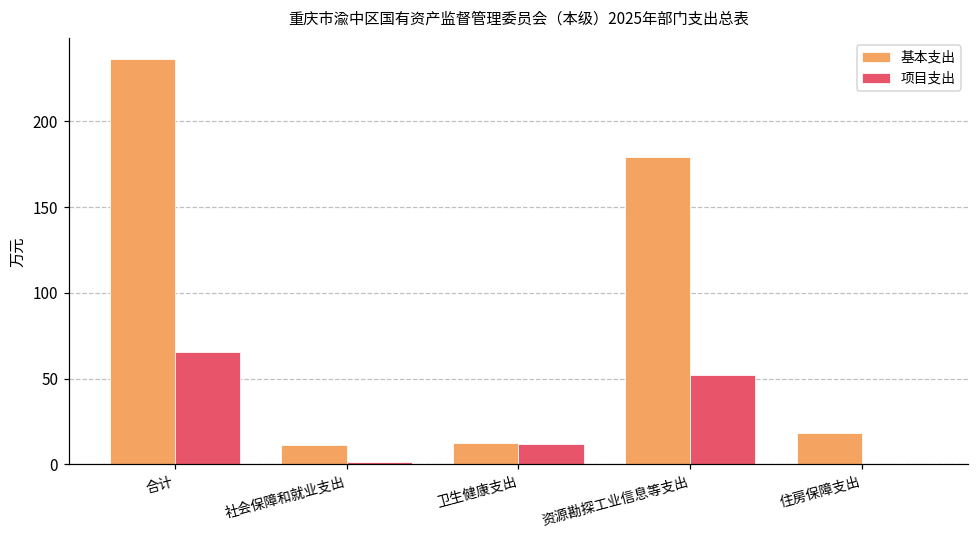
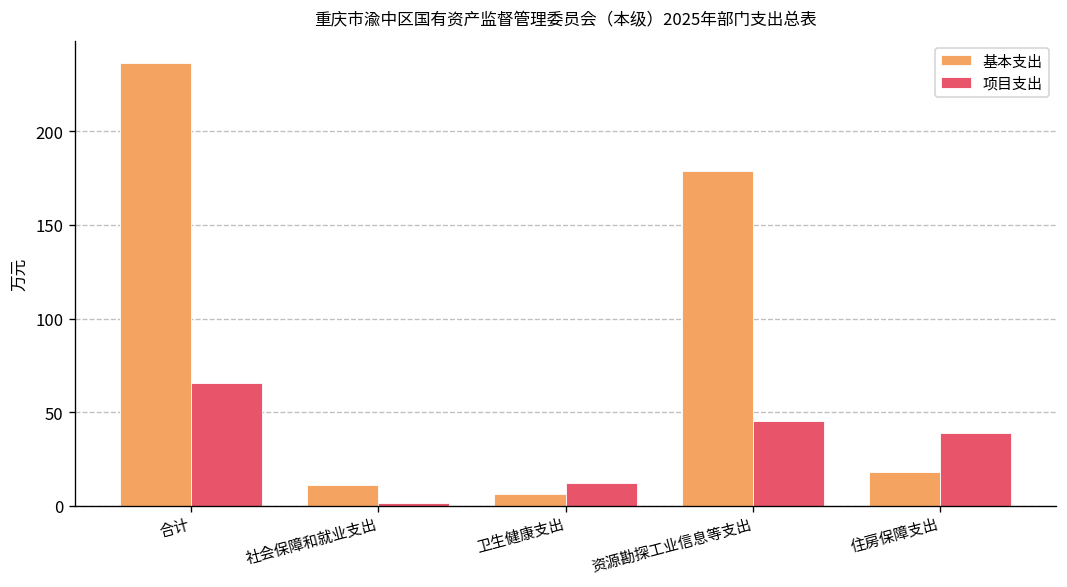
  {
    "基本支出": {
      "合计": 237,
      "社会保障和就业支出": 11,
-     "卫生健康支出": 13,
+     "卫生健康支出": 6,
      "资源勘探工业信息等支出": 179,
      "住房保障支出": 18
    },
    "项目支出": {
      "合计": 65,
      "卫生健康支出": 12,
-     "资源勘探工业信息等支出": 52,
-     "住房保障支出": 0
+     "资源勘探工业信息等支出": 45,
+     "住房保障支出": 39
    }
  }
